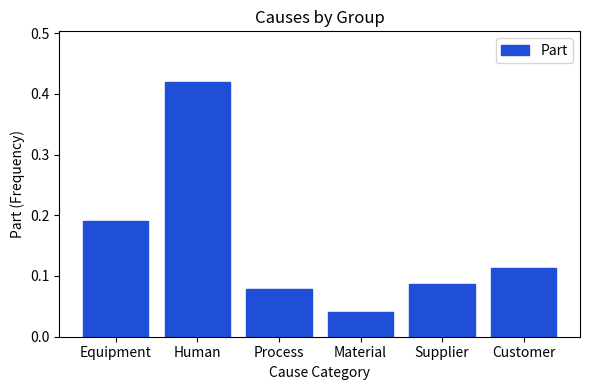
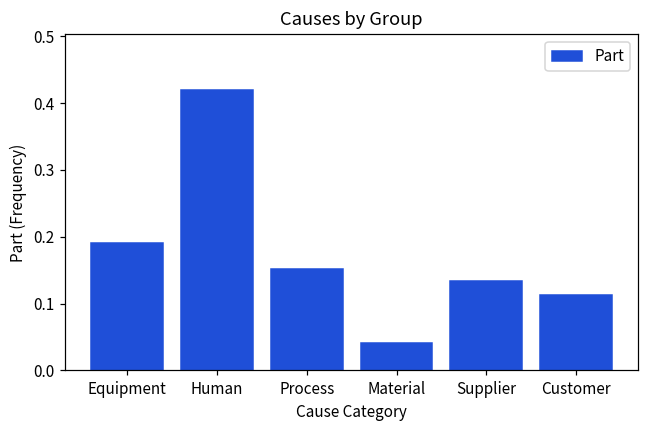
  {
    "Equipment": 0.19,
    "Human": 0.42,
-   "Process": 0.08,
+   "Process": 0.15,
    "Material": 0.04,
-   "Supplier": 0.09,
+   "Supplier": 0.13,
    "Customer": 0.11
  }
